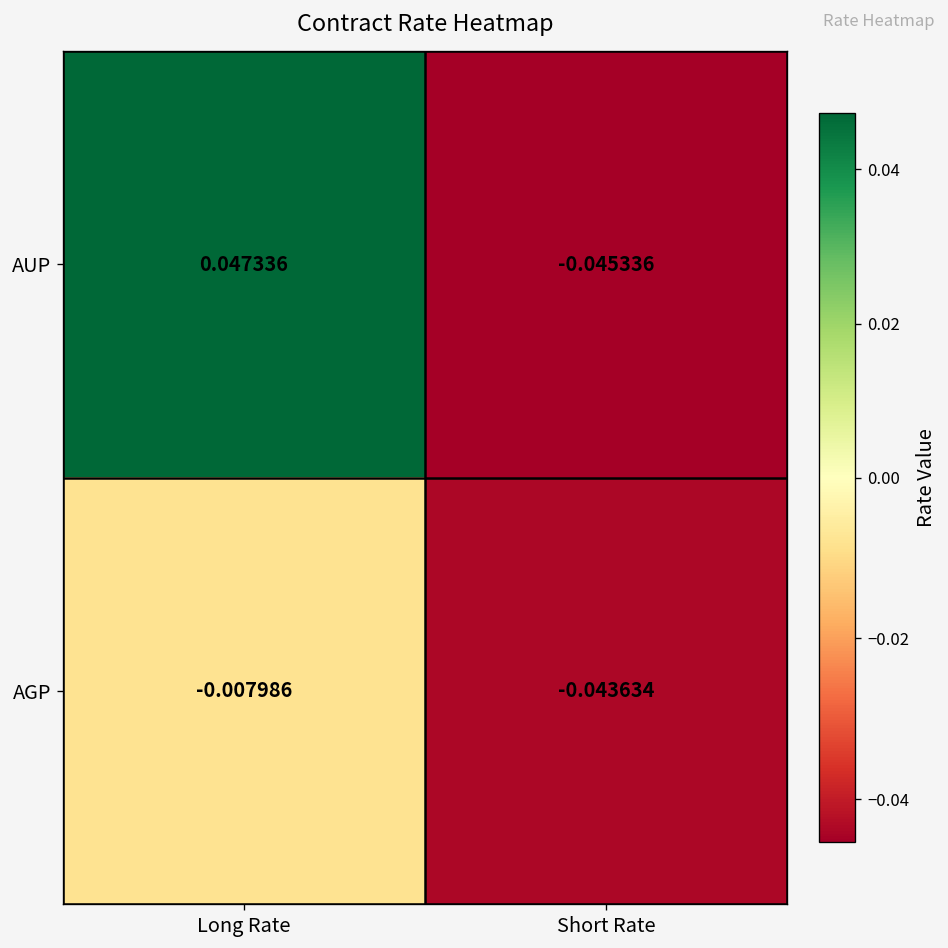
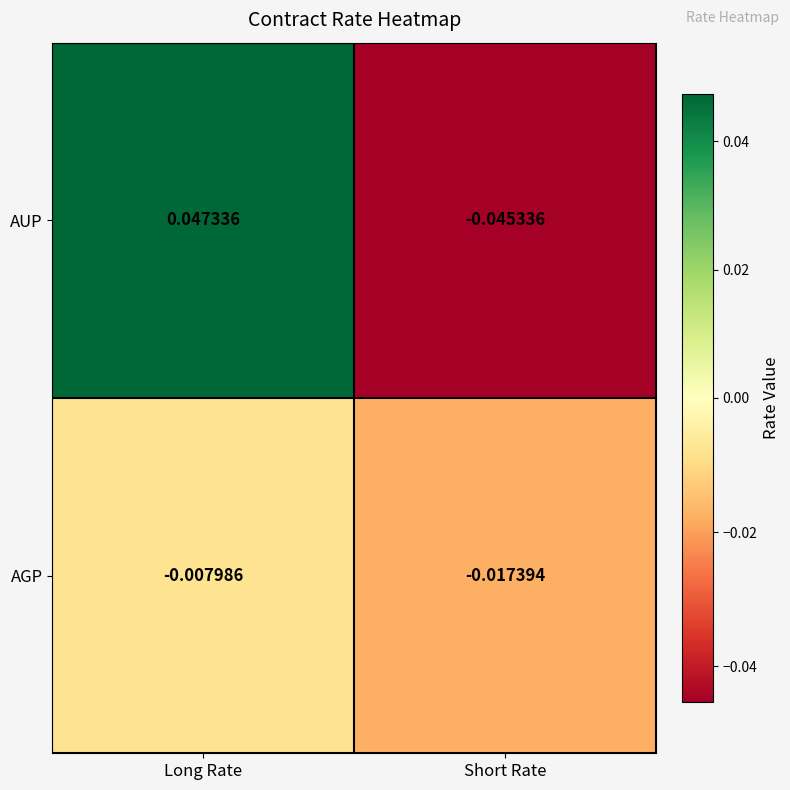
  {
    "AUP": {
      "Long Rate": 0.047336,
      "Short Rate": -0.045336
    },
    "AGP": {
      "Long Rate": -0.007986,
-     "Short Rate": -0.043634
+     "Short Rate": -0.017394
    }
  }
